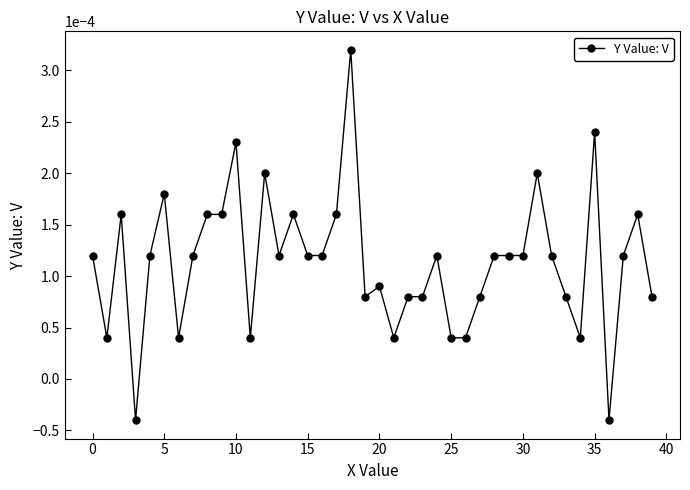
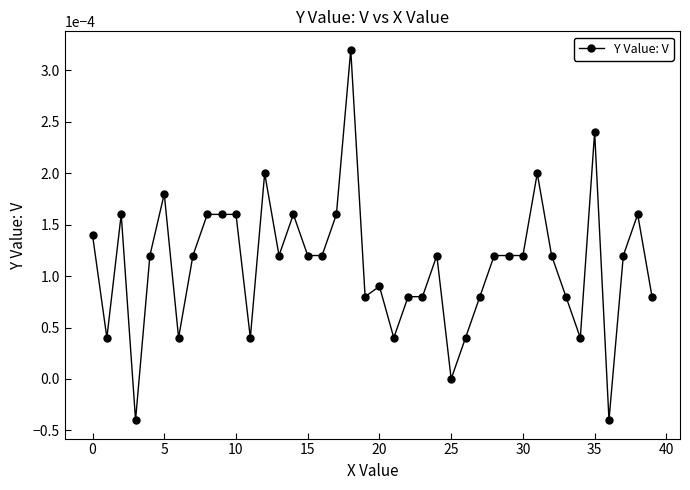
  {
-   "0": 0.00012,
+   "0": 0.00014,
    "5": 0.00018,
-   "10": 0.00023,
+   "10": 0.00016,
    "15": 0.00012,
    "20": 0.00009,
-   "25": 0.00004,
+   "25": 0.00000,
    "30": 0.00012,
    "35": 0.00024
  }
